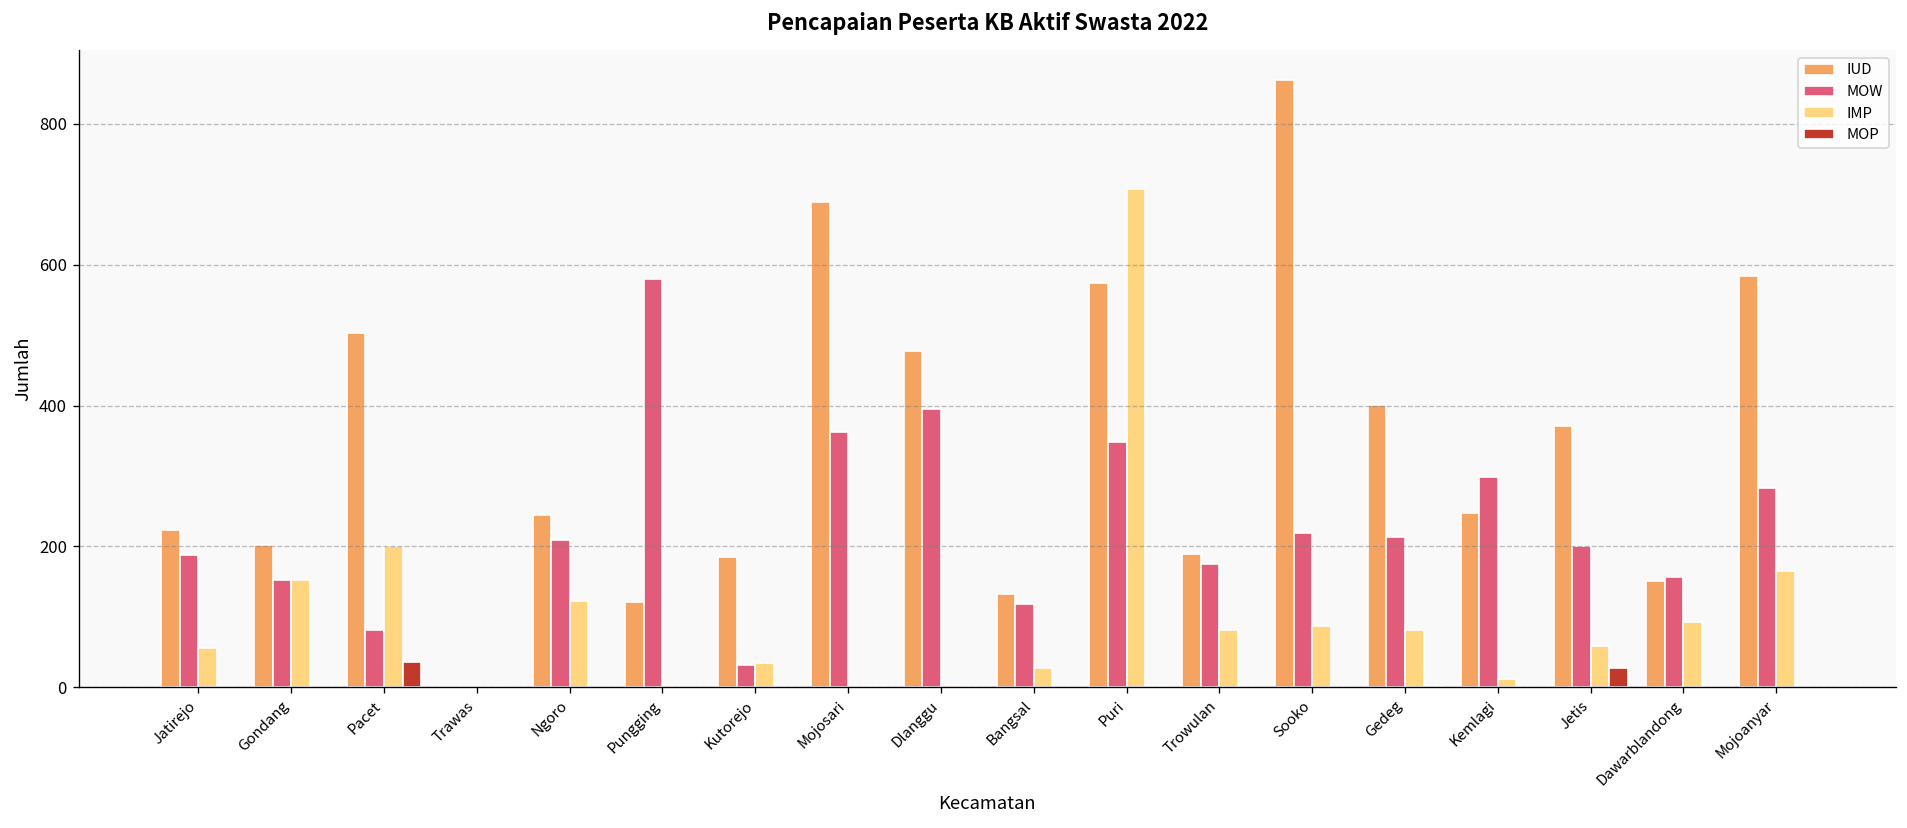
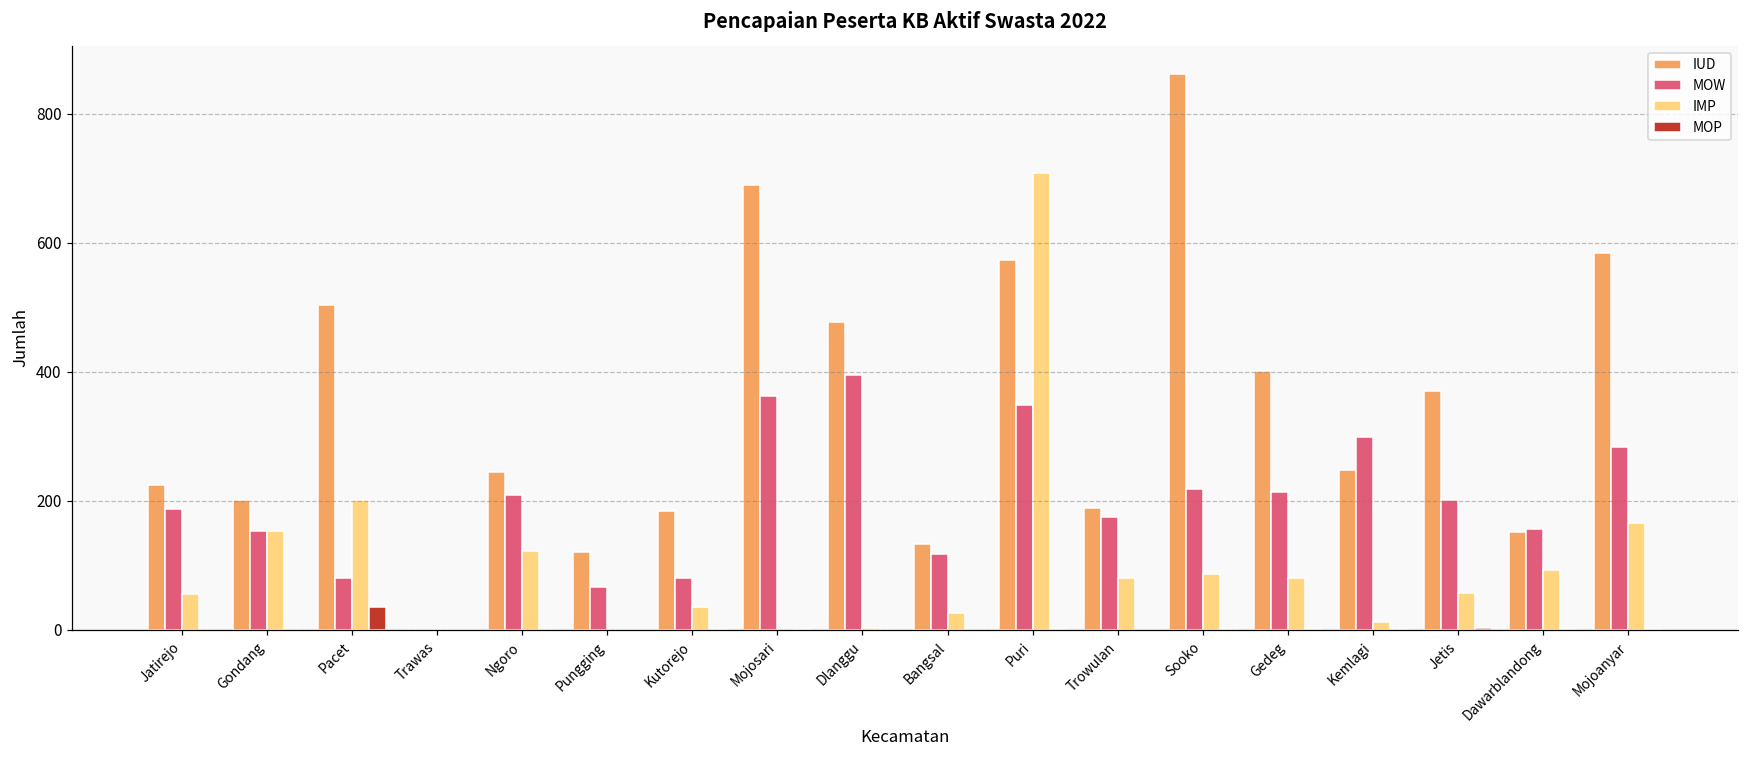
  {
    "MOW": {
      "Jatirejo": 190,
      "Gondang": 150,
      "Pacet": 80,
      "Trawas": 0,
      "Ngoro": 210,
-     "Pungging": 580,
-     "Kutorejo": 30,
+     "Pungging": 70,
+     "Kutorejo": 80,
      "Mojosari": 360,
      "Dlanggu": 400,
      "Bangsal": 120,
      "Puri": 350,
      "Trowulan": 180,
      "Sooko": 220,
      "Gedeg": 210,
      "Kemlagi": 300,
      "Jetis": 200,
      "Dawarblandong": 160,
      "Mojoanyar": 280
    },
    "MOP": {
      "Jatirejo": 0,
      "Gondang": 0,
      "Pacet": 40,
      "Trawas": 0,
      "Ngoro": 0,
      "Pungging": 0,
      "Dlanggu": 0,
      "Bangsal": 0,
      "Trowulan": 0,
-     "Jetis": 30
+     "Jetis": 0
    }
  }
